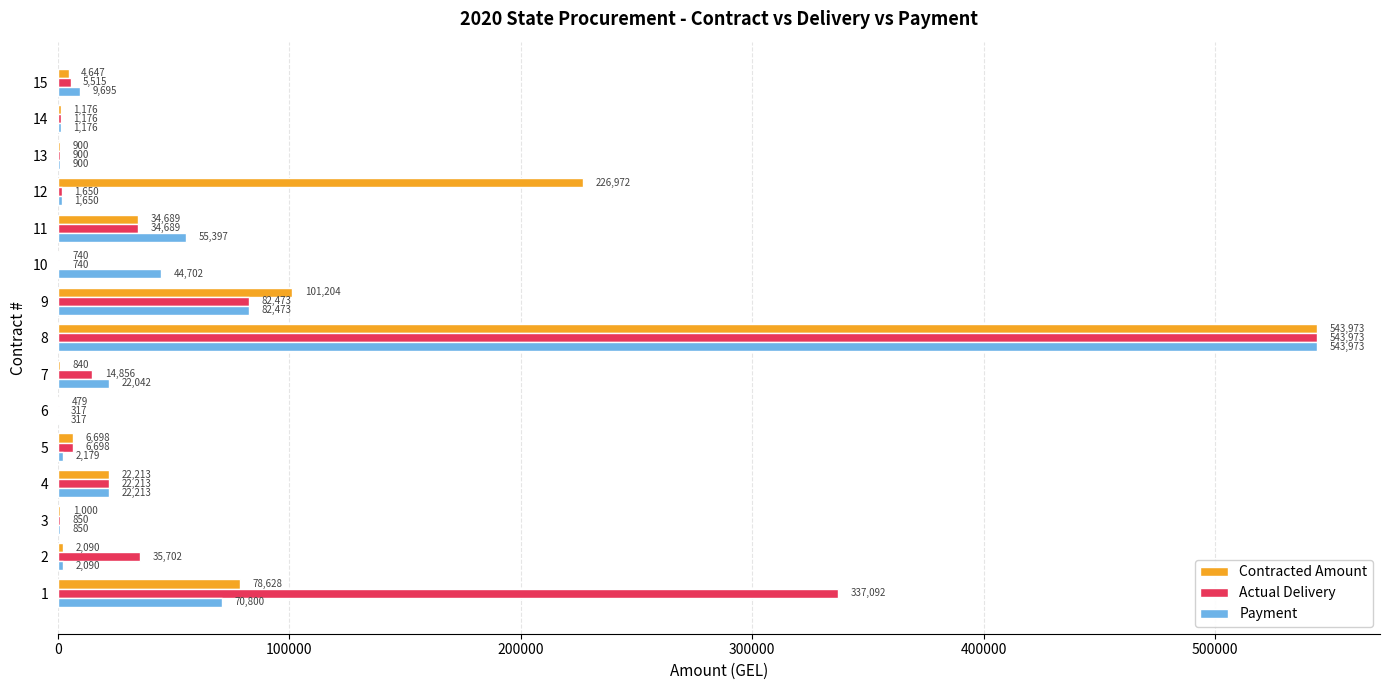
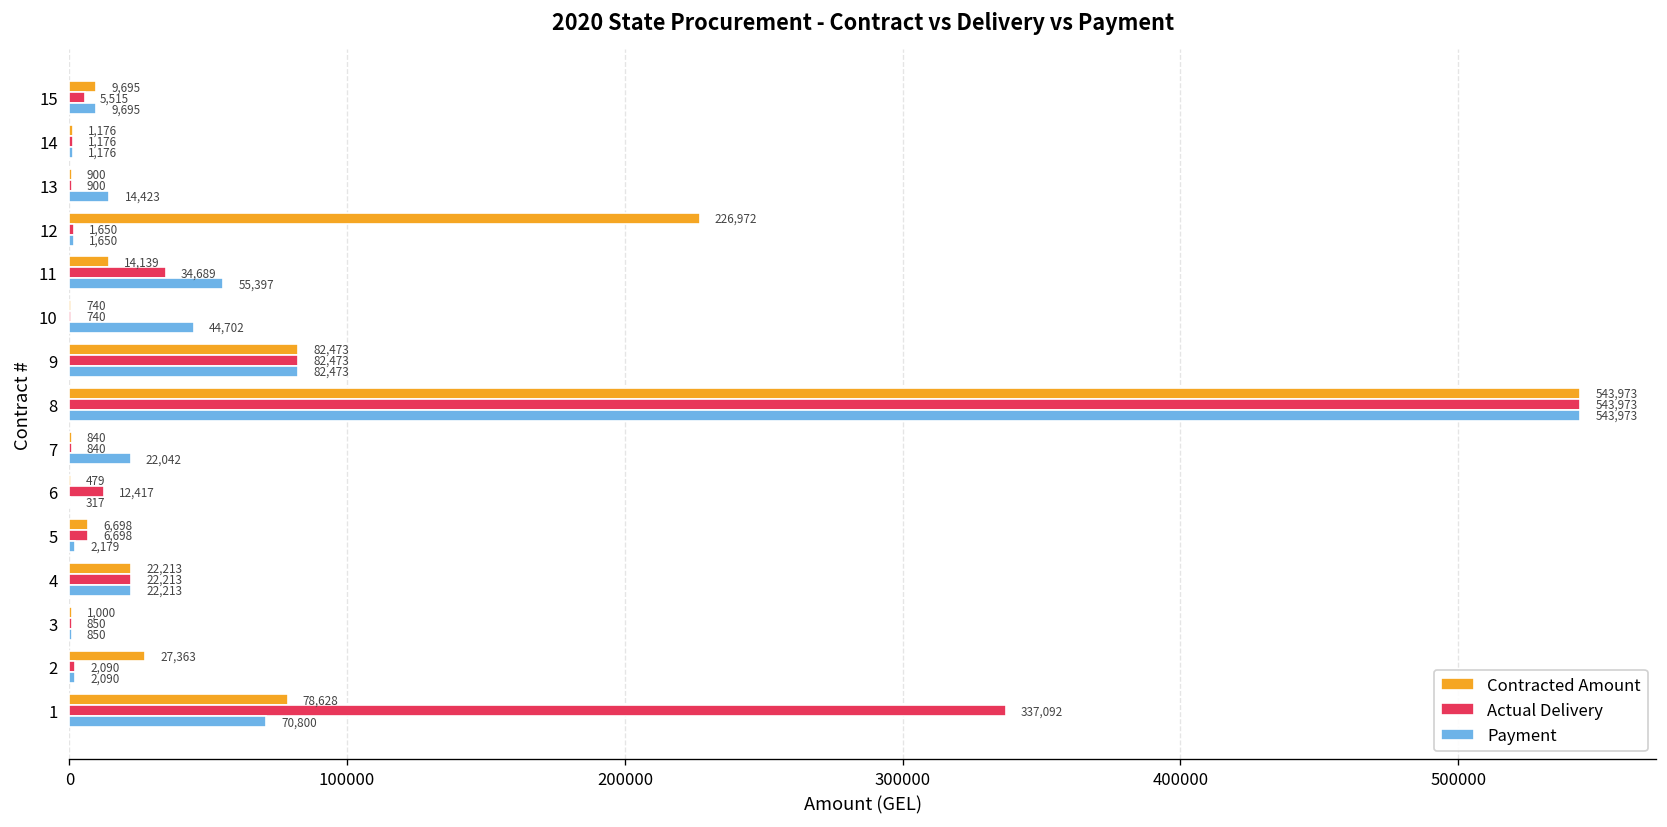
  {
    "Contracted Amount": {
-     "15": "4,647",
+     "15": "9,695",
      "14": "1,176",
      "13": "900",
      "12": "226,972",
-     "11": "34,689",
+     "11": "14,139",
      "10": "740",
-     "9": "101,204",
+     "9": "82,473",
      "8": "543,973",
      "7": "840",
      "6": "479",
      "5": "6,698",
      "4": "22,213",
      "3": "1,000",
-     "2": "2,090",
+     "2": "27,363",
      "1": "78,628"
    },
    "Actual Delivery": {
      "15": "5,515",
      "14": "1,176",
      "13": "900",
      "12": "1,650",
      "11": "34,689",
      "10": "740",
      "9": "82,473",
      "8": "543,973",
-     "7": "14,856",
-     "6": "317",
+     "7": "840",
+     "6": "12,417",
      "5": "6,698",
      "4": "22,213",
      "3": "850",
-     "2": "35,702",
+     "2": "2,090",
      "1": "337,092"
    },
    "Payment": {
      "15": "9,695",
      "14": "1,176",
-     "13": "900",
+     "13": "14,423",
      "12": "1,650",
      "11": "55,397",
      "10": "44,702",
      "9": "82,473",
      "8": "543,973",
      "7": "22,042",
      "6": "317",
      "5": "2,179",
      "4": "22,213",
      "3": "850",
      "2": "2,090",
      "1": "70,800"
    }
  }
